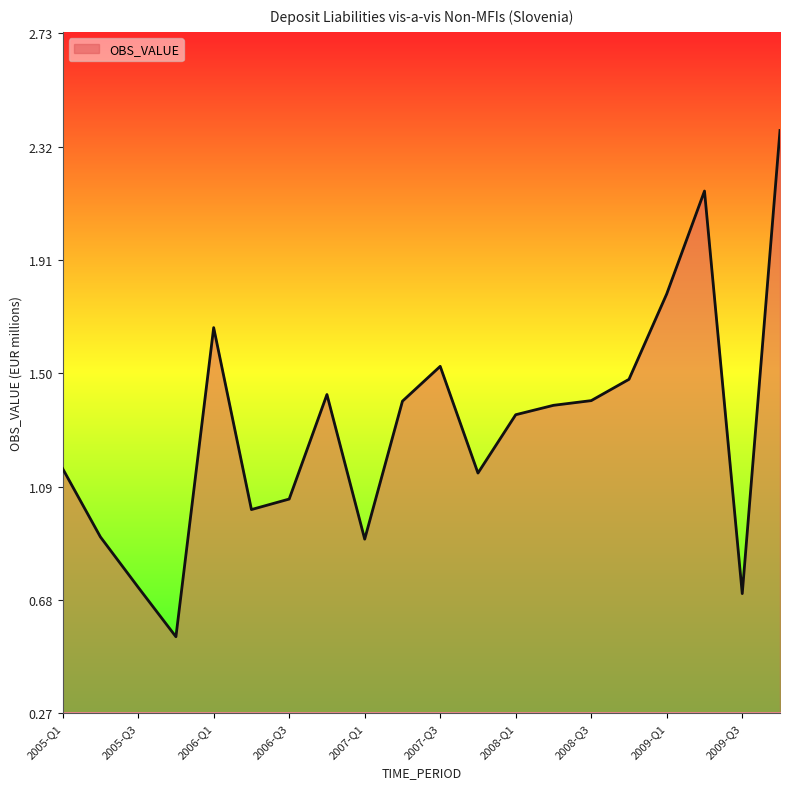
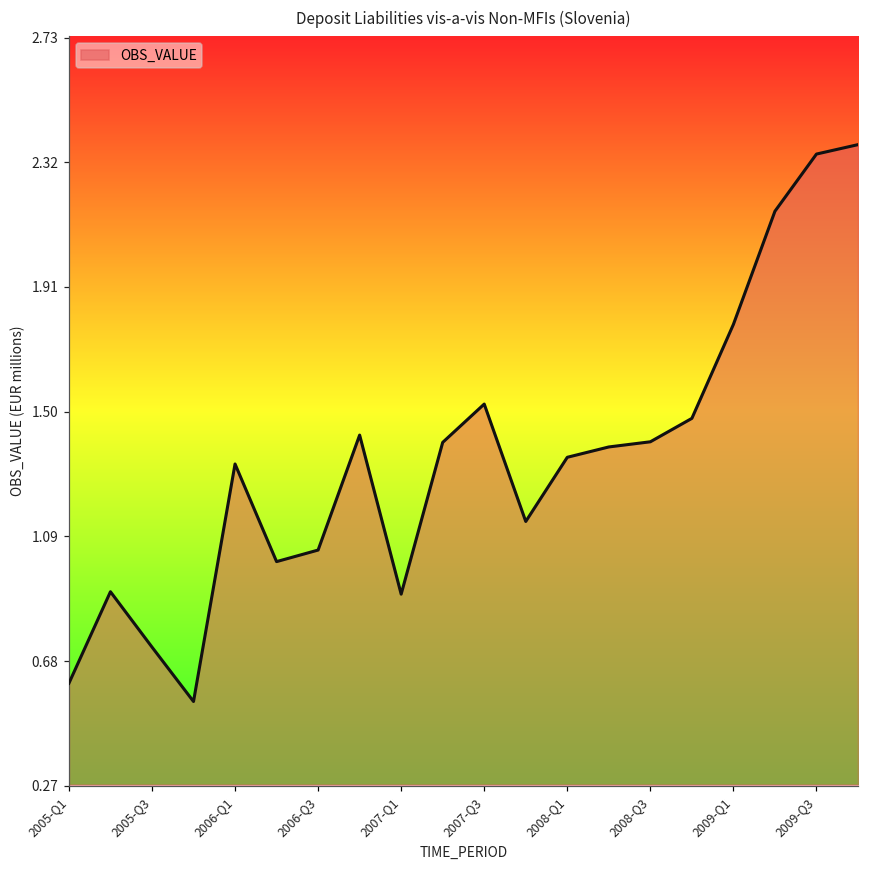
  {
-   "2005-Q1": 1.16,
+   "2005-Q1": 0.61,
    "2005-Q3": 0.73,
-   "2006-Q1": 1.67,
+   "2006-Q1": 1.33,
    "2006-Q3": 1.05,
    "2007-Q1": 0.90,
    "2007-Q3": 1.53,
    "2008-Q1": 1.35,
    "2008-Q3": 1.40,
    "2009-Q1": 1.79,
-   "2009-Q3": 0.70
+   "2009-Q3": 2.35
  }
